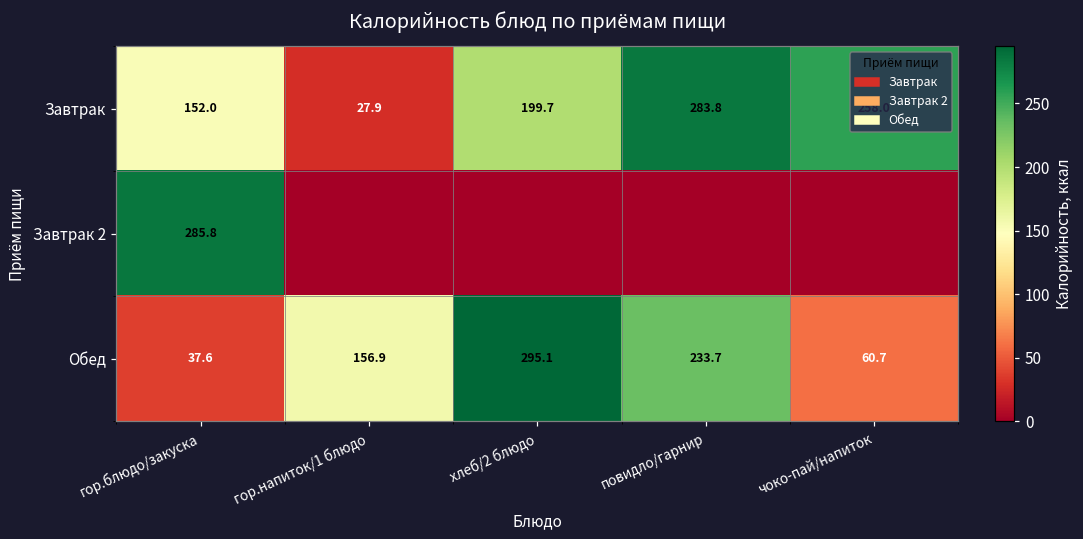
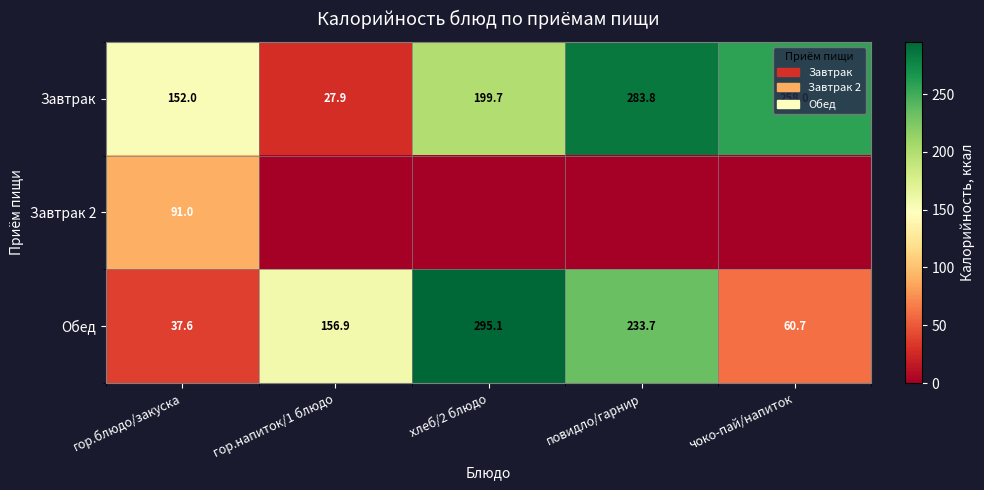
  {
    "Завтрак": {
      "гор.блюдо/закуска": 152.0,
      "гор.напиток/1 блюдо": 27.9,
      "хлеб/2 блюдо": 199.7,
      "повидло/гарнир": 283.8
    },
    "Завтрак 2": {
-     "гор.блюдо/закуска": 285.8
+     "гор.блюдо/закуска": 91.0
    },
    "Обед": {
      "гор.блюдо/закуска": 37.6,
      "гор.напиток/1 блюдо": 156.9,
      "хлеб/2 блюдо": 295.1,
      "повидло/гарнир": 233.7,
      "чоко-пай/напиток": 60.7
    }
  }
